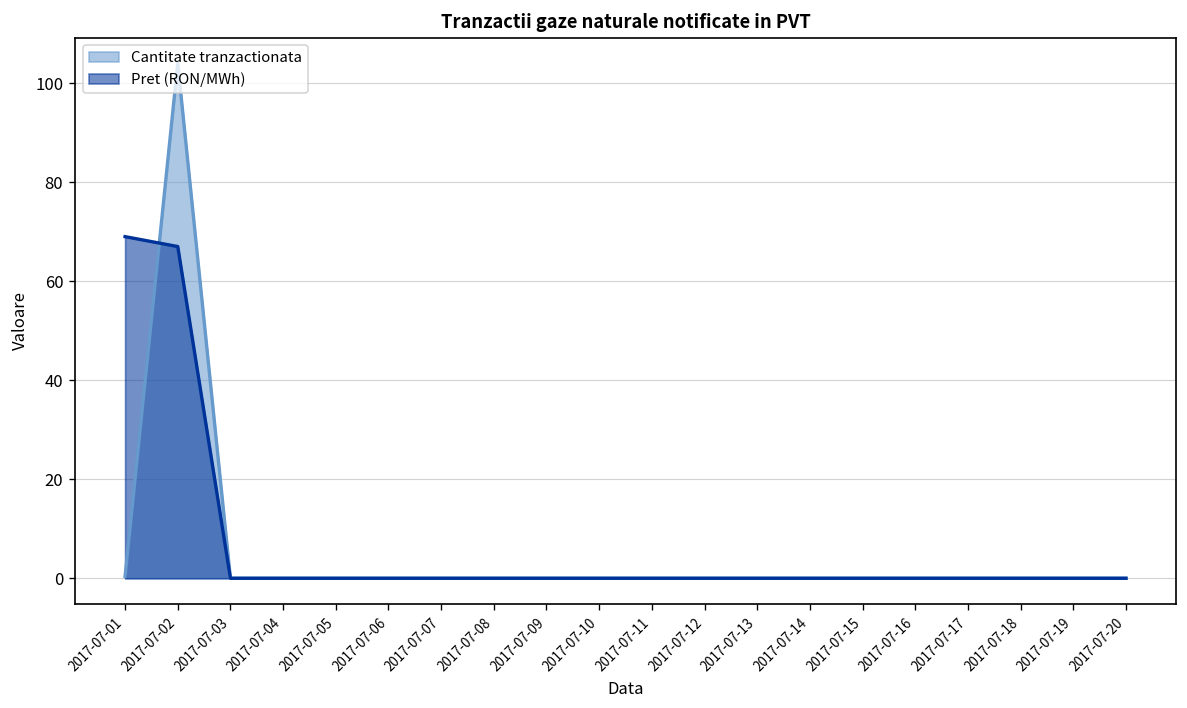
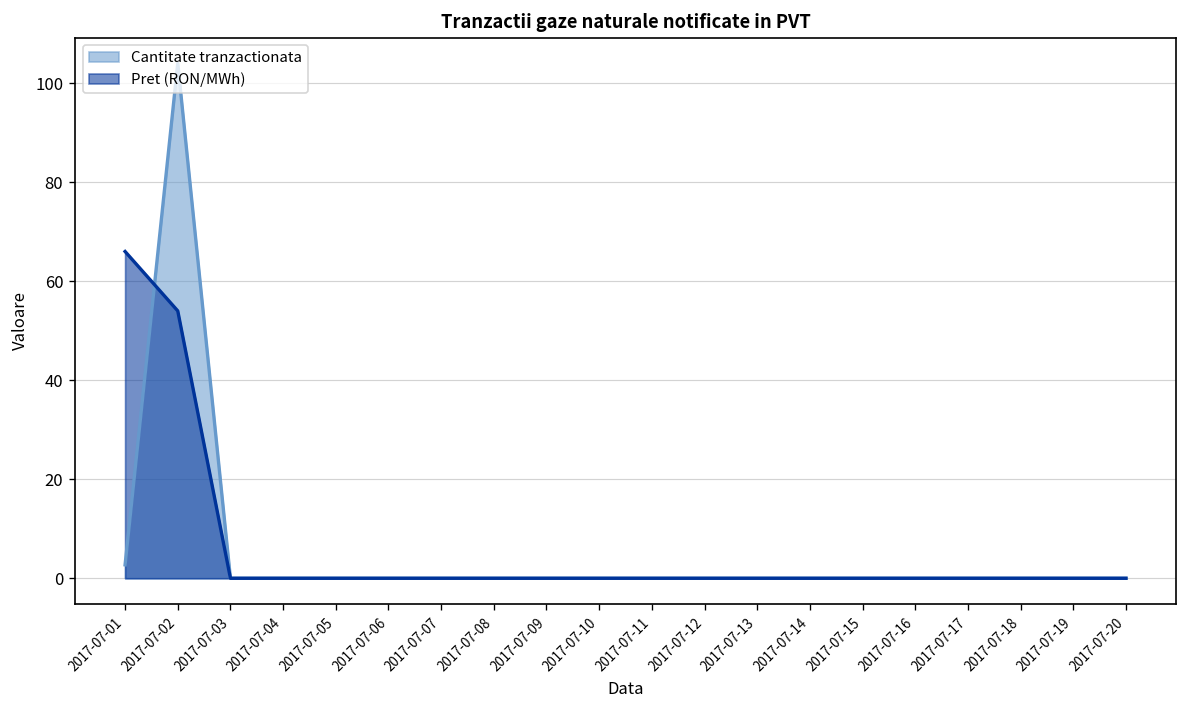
  {
    "Cantitate tranzactionata": {
-     "2017-07-01": 0
+     "2017-07-01": 3
    },
    "Pret (RON/MWh)": {
-     "2017-07-01": 69,
-     "2017-07-02": 67
+     "2017-07-01": 66,
+     "2017-07-02": 54
    }
  }
